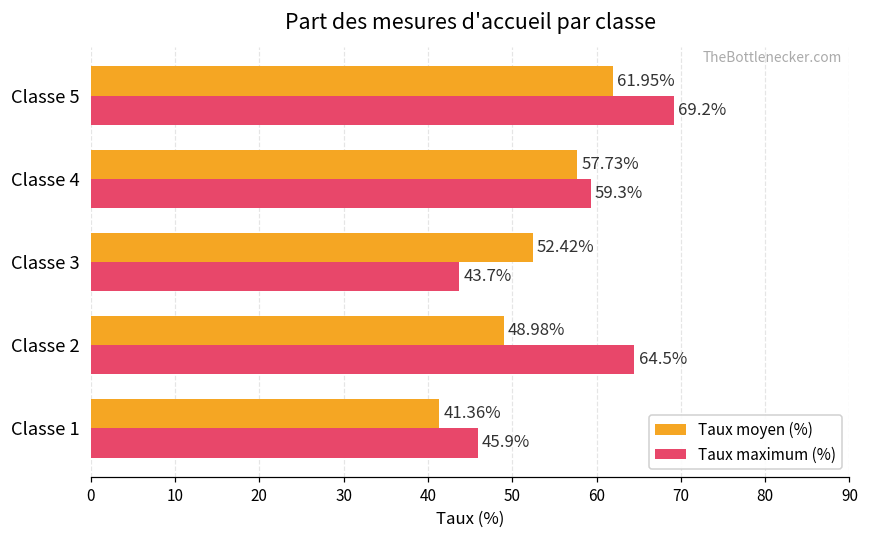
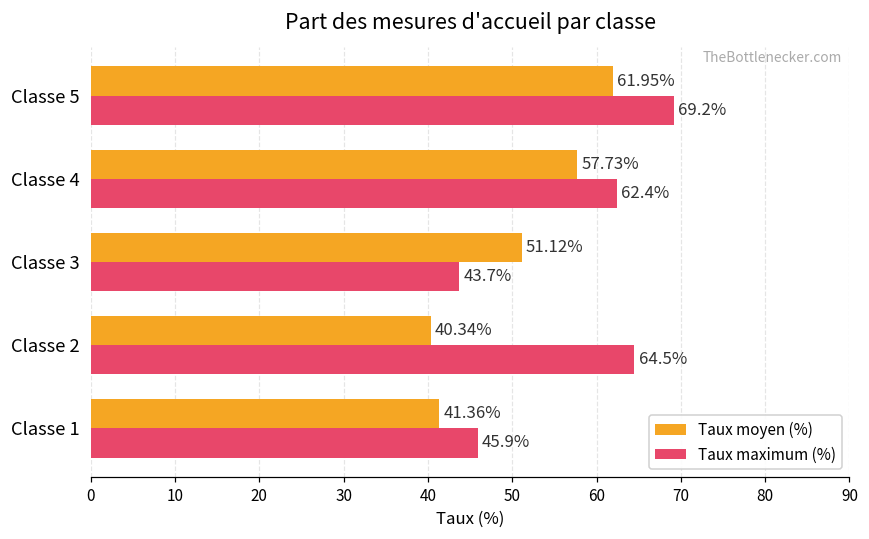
  {
    "Taux moyen (%)": {
      "Classe 5": "61.95%",
      "Classe 4": "57.73%",
-     "Classe 3": "52.42%",
-     "Classe 2": "48.98%",
+     "Classe 3": "51.12%",
+     "Classe 2": "40.34%",
      "Classe 1": "41.36%"
    },
    "Taux maximum (%)": {
      "Classe 5": "69.2%",
-     "Classe 4": "59.3%",
+     "Classe 4": "62.4%",
      "Classe 3": "43.7%",
      "Classe 2": "64.5%",
      "Classe 1": "45.9%"
    }
  }
